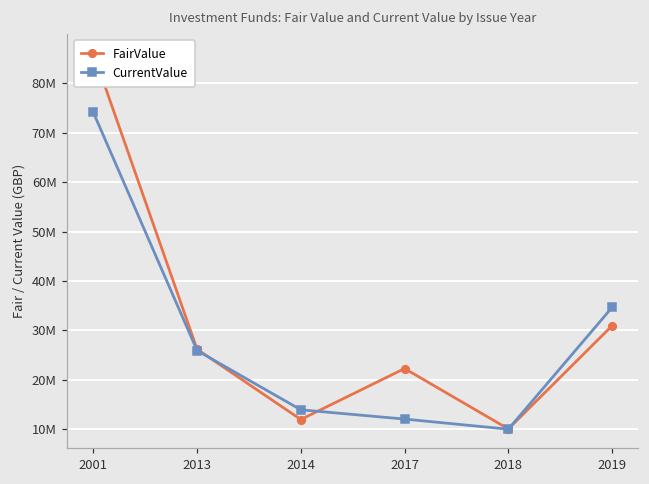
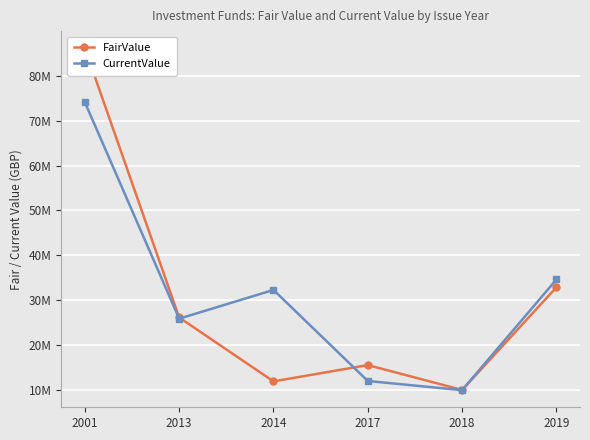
  {
    "FairValue": {
      "2014": 12000000,
-     "2017": 22000000,
-     "2019": 31000000
+     "2017": 16000000,
+     "2019": 33000000
    },
    "CurrentValue": {
      "2001": 74000000,
-     "2014": 14000000,
+     "2014": 32000000,
      "2017": 12000000,
      "2019": 35000000
    }
  }
